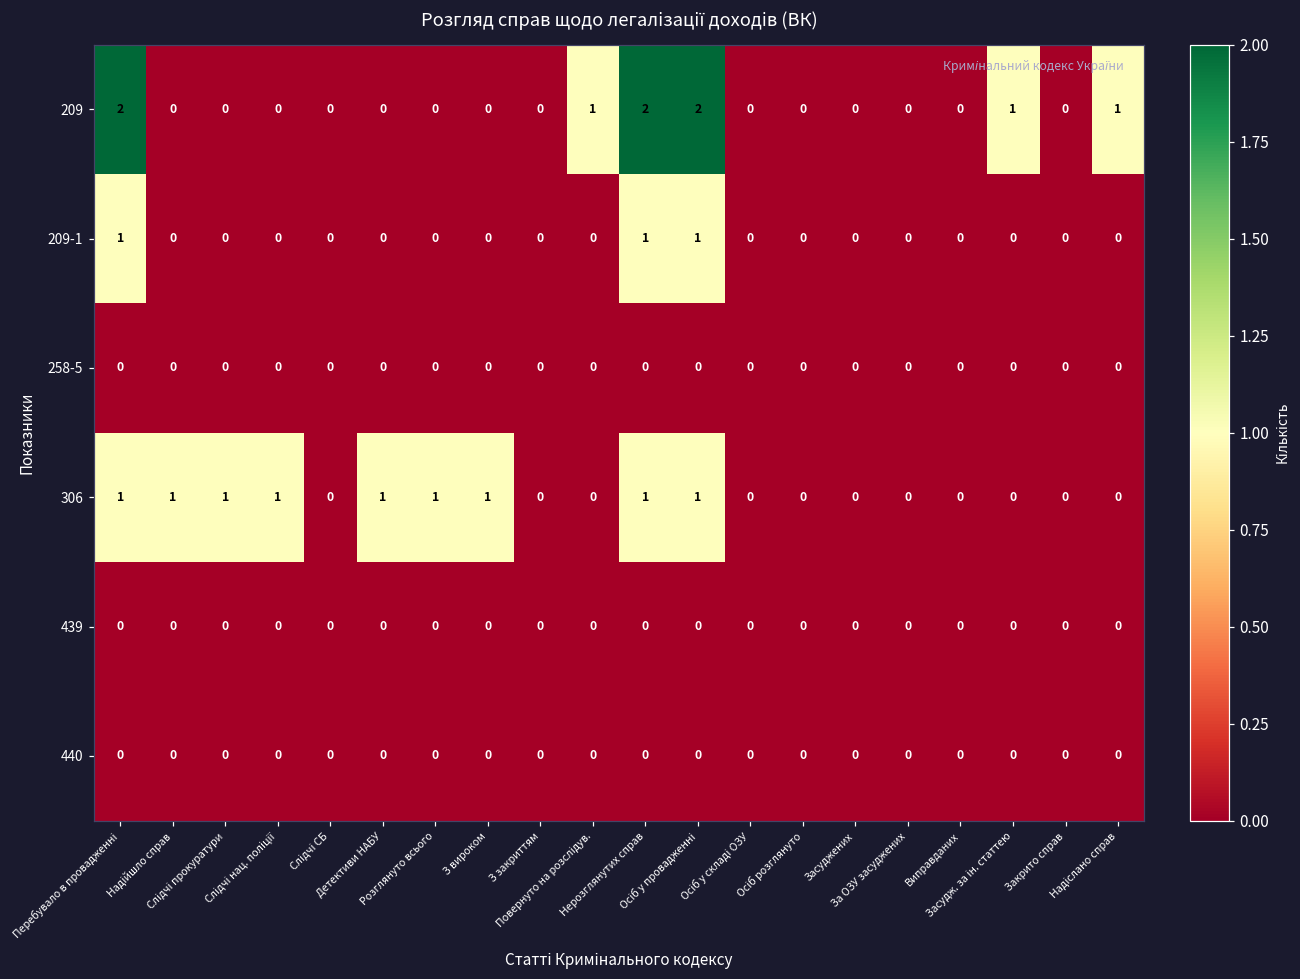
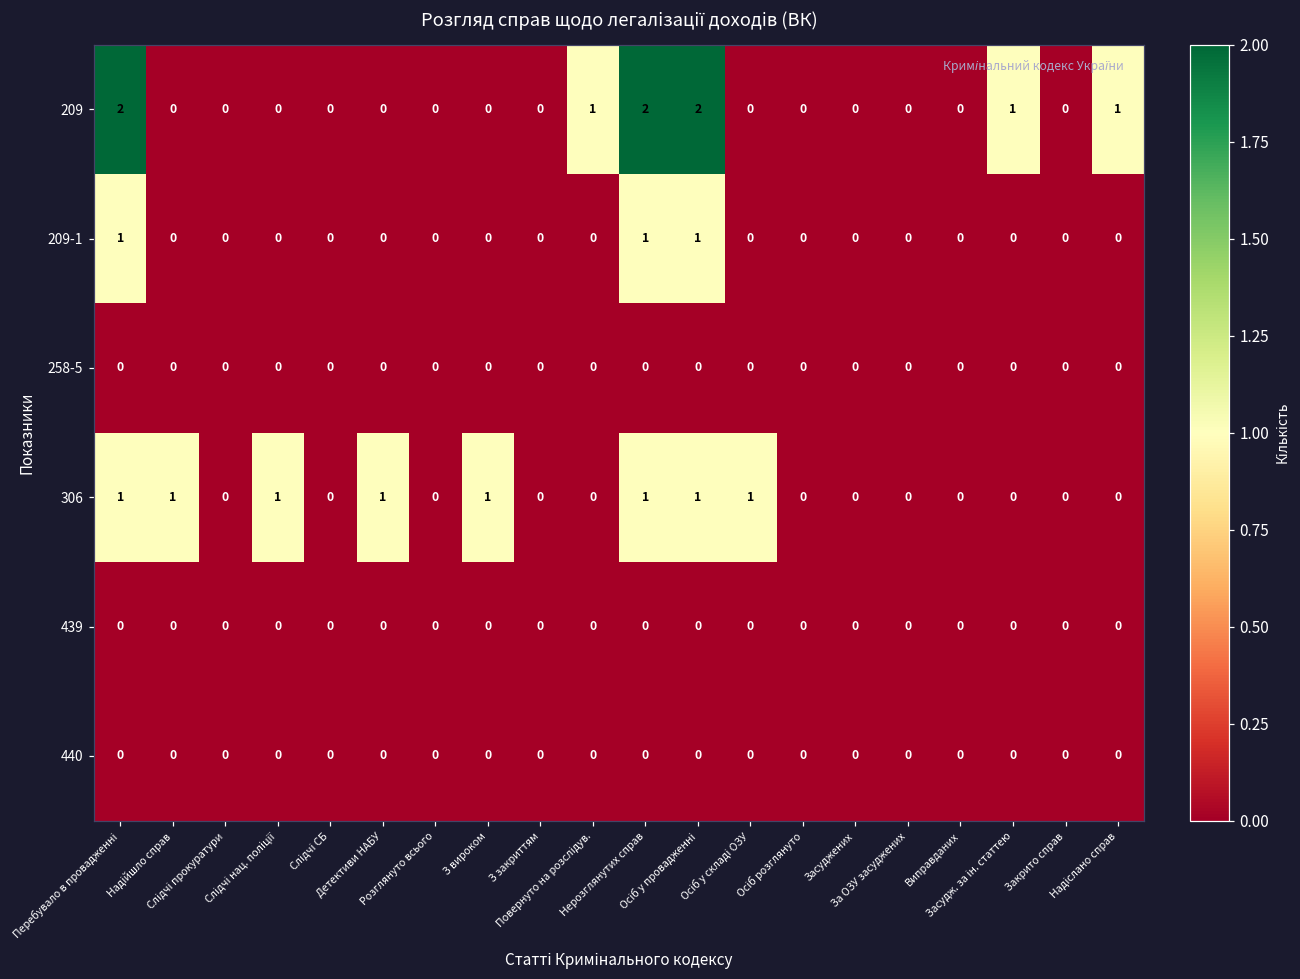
  {
    "209": {
      "Перебувало в провадженні": 2,
      "Надійшло справ": 0,
      "Слідчі прокуратури": 0,
      "Слідчі нац. поліції": 0,
      "Слідчі СБ": 0,
      "Детективи НАБУ": 0,
      "Розглянуто всього": 0,
      "З вироком": 0,
      "З закриттям": 0,
      "Повернуто на розслідув.": 1,
      "Нерозглянутих справ": 2,
      "Осіб у провадженні": 2,
      "Осіб у складі ОЗУ": 0,
      "Осіб розглянуто": 0,
      "Засуджених": 0,
      "За ОЗУ засуджених": 0,
      "Виправданих": 0,
      "Закрито справ": 0,
      "Надіслано справ": 1
    },
    "209-1": {
      "Перебувало в провадженні": 1,
      "Надійшло справ": 0,
      "Слідчі прокуратури": 0,
      "Слідчі нац. поліції": 0,
      "Слідчі СБ": 0,
      "Детективи НАБУ": 0,
      "Розглянуто всього": 0,
      "З вироком": 0,
      "З закриттям": 0,
      "Повернуто на розслідув.": 0,
      "Нерозглянутих справ": 1,
      "Осіб у провадженні": 1,
      "Осіб у складі ОЗУ": 0,
      "Осіб розглянуто": 0,
      "Засуджених": 0,
      "За ОЗУ засуджених": 0,
      "Виправданих": 0,
      "Засудж. за ін. статтею": 0,
      "Закрито справ": 0,
      "Надіслано справ": 0
    },
    "258-5": {
      "Перебувало в провадженні": 0,
      "Надійшло справ": 0,
      "Слідчі прокуратури": 0,
      "Слідчі нац. поліції": 0,
      "Слідчі СБ": 0,
      "Детективи НАБУ": 0,
      "Розглянуто всього": 0,
      "З вироком": 0,
      "З закриттям": 0,
      "Повернуто на розслідув.": 0,
      "Нерозглянутих справ": 0,
      "Осіб у провадженні": 0,
      "Осіб у складі ОЗУ": 0,
      "Осіб розглянуто": 0,
      "Засуджених": 0,
      "За ОЗУ засуджених": 0,
      "Виправданих": 0,
      "Засудж. за ін. статтею": 0,
      "Закрито справ": 0,
      "Надіслано справ": 0
    },
    "306": {
      "Перебувало в провадженні": 1,
      "Надійшло справ": 1,
-     "Слідчі прокуратури": 1,
+     "Слідчі прокуратури": 0,
      "Слідчі нац. поліції": 1,
      "Слідчі СБ": 0,
      "Детективи НАБУ": 1,
-     "Розглянуто всього": 1,
+     "Розглянуто всього": 0,
      "З вироком": 1,
      "З закриттям": 0,
      "Повернуто на розслідув.": 0,
      "Нерозглянутих справ": 1,
      "Осіб у провадженні": 1,
-     "Осіб у складі ОЗУ": 0,
+     "Осіб у складі ОЗУ": 1,
      "Осіб розглянуто": 0,
      "Засуджених": 0,
      "За ОЗУ засуджених": 0,
      "Виправданих": 0,
      "Засудж. за ін. статтею": 0,
      "Закрито справ": 0,
      "Надіслано справ": 0
    },
    "439": {
      "Перебувало в провадженні": 0,
      "Надійшло справ": 0,
      "Слідчі прокуратури": 0,
      "Слідчі нац. поліції": 0,
      "Слідчі СБ": 0,
      "Детективи НАБУ": 0,
      "Розглянуто всього": 0,
      "З вироком": 0,
      "З закриттям": 0,
      "Повернуто на розслідув.": 0,
      "Нерозглянутих справ": 0,
      "Осіб у провадженні": 0,
      "Осіб у складі ОЗУ": 0,
      "Осіб розглянуто": 0,
      "Засуджених": 0,
      "За ОЗУ засуджених": 0,
      "Виправданих": 0,
      "Засудж. за ін. статтею": 0,
      "Закрито справ": 0,
      "Надіслано справ": 0
    },
    "440": {
      "Перебувало в провадженні": 0,
      "Надійшло справ": 0,
      "Слідчі прокуратури": 0,
      "Слідчі нац. поліції": 0,
      "Слідчі СБ": 0,
      "Детективи НАБУ": 0,
      "Розглянуто всього": 0,
      "З вироком": 0,
      "З закриттям": 0,
      "Повернуто на розслідув.": 0,
      "Нерозглянутих справ": 0,
      "Осіб у провадженні": 0,
      "Осіб у складі ОЗУ": 0,
      "Осіб розглянуто": 0,
      "Засуджених": 0,
      "За ОЗУ засуджених": 0,
      "Виправданих": 0,
      "Засудж. за ін. статтею": 0,
      "Закрито справ": 0,
      "Надіслано справ": 0
    }
  }
